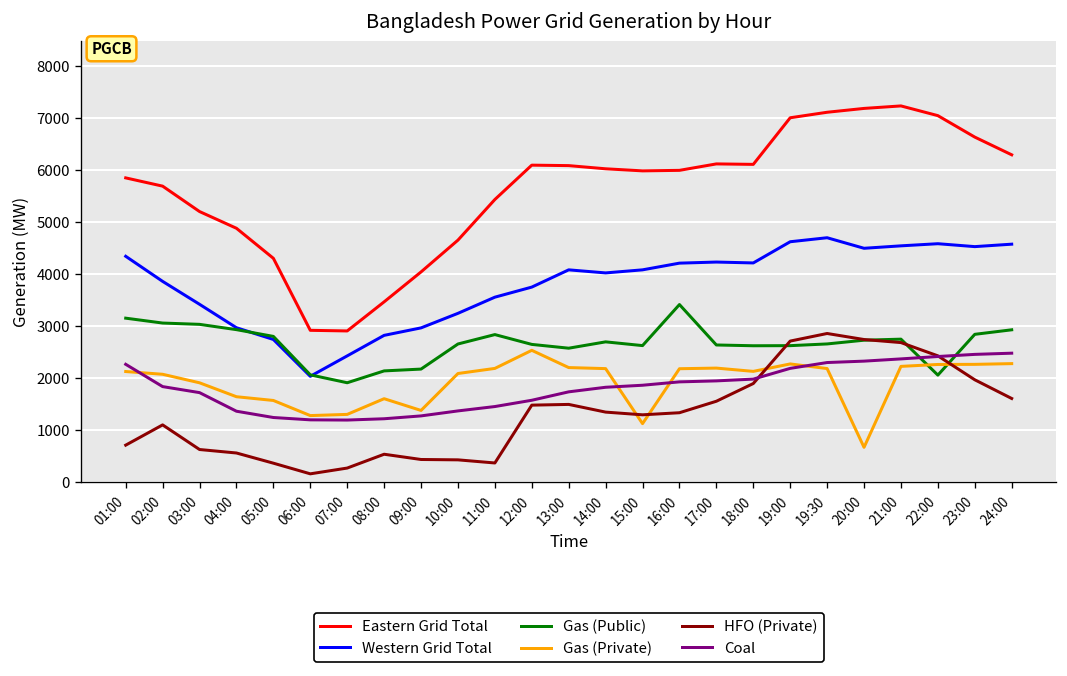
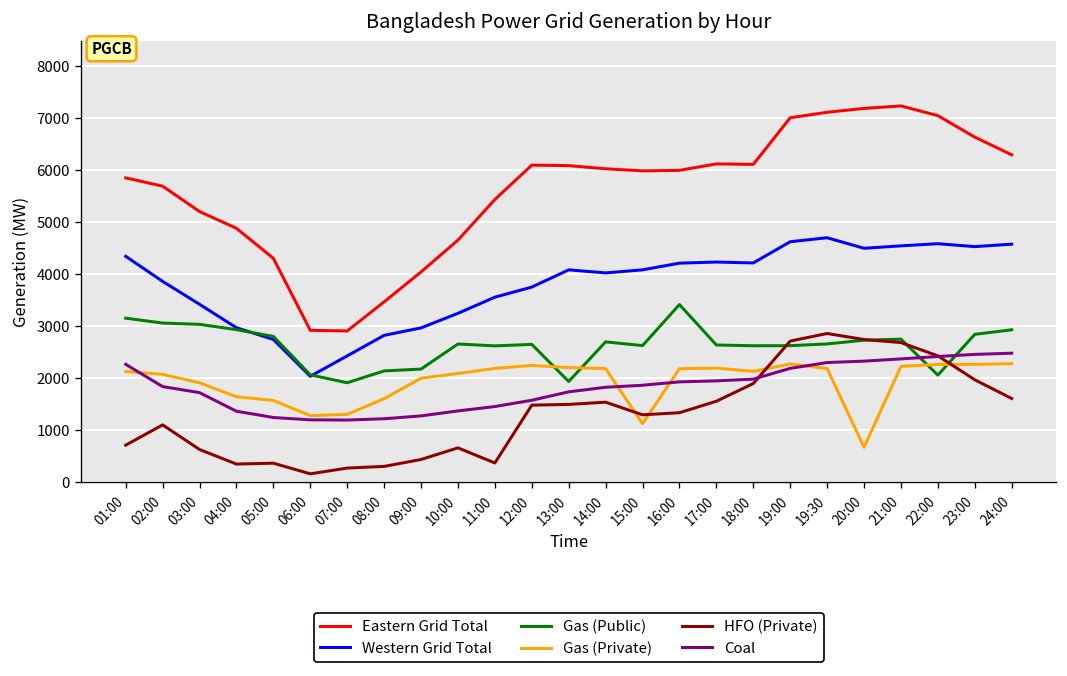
  {
    "Eastern Grid Total": {
      "01:00": 5900,
      "02:00": 5700,
      "03:00": 5200,
      "04:00": 4900,
      "05:00": 4300,
      "06:00": 2900,
      "07:00": 2900,
      "08:00": 3500,
      "09:00": 4000,
      "10:00": 4700,
      "11:00": 5400,
      "12:00": 6100,
      "13:00": 6100,
      "14:00": 6000,
      "15:00": 6000,
      "16:00": 6000,
      "17:00": 6100,
      "18:00": 6100,
      "19:00": 7000,
      "19:30": 7100,
      "20:00": 7200,
      "21:00": 7200,
      "22:00": 7100,
      "23:00": 6600,
      "24:00": 6300
    },
    "Western Grid Total": {
      "01:00": 4300,
      "02:00": 3900,
      "03:00": 3400,
      "07:00": 2400,
      "08:00": 2800,
      "09:00": 3000,
      "10:00": 3200,
      "11:00": 3600,
      "12:00": 3800,
      "13:00": 4100,
      "14:00": 4000,
      "15:00": 4100,
      "16:00": 4200,
      "17:00": 4200,
      "18:00": 4200,
      "19:00": 4600,
      "19:30": 4700,
      "20:00": 4500,
      "21:00": 4500,
      "22:00": 4600,
      "23:00": 4500,
      "24:00": 4600
    },
    "Gas (Public)": {
      "01:00": 3200,
      "02:00": 3100,
      "03:00": 3000,
      "07:00": 1900,
      "08:00": 2100,
      "09:00": 2200,
      "10:00": 2700,
-     "11:00": 2800,
+     "11:00": 2600,
      "12:00": 2700,
-     "13:00": 2600,
+     "13:00": 1900,
      "14:00": 2700,
      "15:00": 2600,
      "16:00": 3400,
      "17:00": 2600,
      "18:00": 2600,
      "19:00": 2600,
      "19:30": 2700,
      "21:00": 2800,
      "22:00": 2100,
      "23:00": 2800,
      "24:00": 2900
    },
    "Gas (Private)": {
      "01:00": 2100,
      "02:00": 2100,
      "03:00": 1900,
      "04:00": 1600,
      "05:00": 1600,
      "06:00": 1300,
      "07:00": 1300,
      "08:00": 1600,
-     "09:00": 1400,
+     "09:00": 2000,
      "10:00": 2100,
      "11:00": 2200,
-     "12:00": 2500,
+     "12:00": 2200,
      "13:00": 2200,
      "14:00": 2200,
      "15:00": 1100,
      "16:00": 2200,
      "17:00": 2200,
      "18:00": 2100,
      "19:00": 2300,
      "19:30": 2200,
      "20:00": 700,
      "21:00": 2200,
      "22:00": 2300,
      "23:00": 2300,
      "24:00": 2300
    },
    "HFO (Private)": {
      "01:00": 700,
      "02:00": 1100,
      "03:00": 600,
-     "04:00": 600,
+     "04:00": 300,
      "05:00": 400,
      "06:00": 200,
      "07:00": 300,
-     "08:00": 500,
+     "08:00": 300,
      "09:00": 400,
-     "10:00": 400,
+     "10:00": 700,
      "11:00": 400,
      "12:00": 1500,
      "13:00": 1500,
-     "14:00": 1300,
+     "14:00": 1500,
      "15:00": 1300,
      "16:00": 1300,
      "17:00": 1600,
      "18:00": 1900,
      "19:00": 2700,
      "19:30": 2900,
      "21:00": 2700,
      "23:00": 2000,
      "24:00": 1600
    },
    "Coal": {
      "01:00": 2300,
      "02:00": 1800,
      "03:00": 1700,
      "04:00": 1400,
      "05:00": 1200,
      "06:00": 1200,
      "07:00": 1200,
      "08:00": 1200,
      "09:00": 1300,
      "10:00": 1400,
      "11:00": 1500,
      "12:00": 1600,
      "13:00": 1700,
      "14:00": 1800,
      "15:00": 1900,
      "16:00": 1900,
      "17:00": 1900,
      "18:00": 2000,
      "19:00": 2200,
      "19:30": 2300,
      "20:00": 2300,
      "21:00": 2400,
      "23:00": 2500,
      "24:00": 2500
    }
  }
